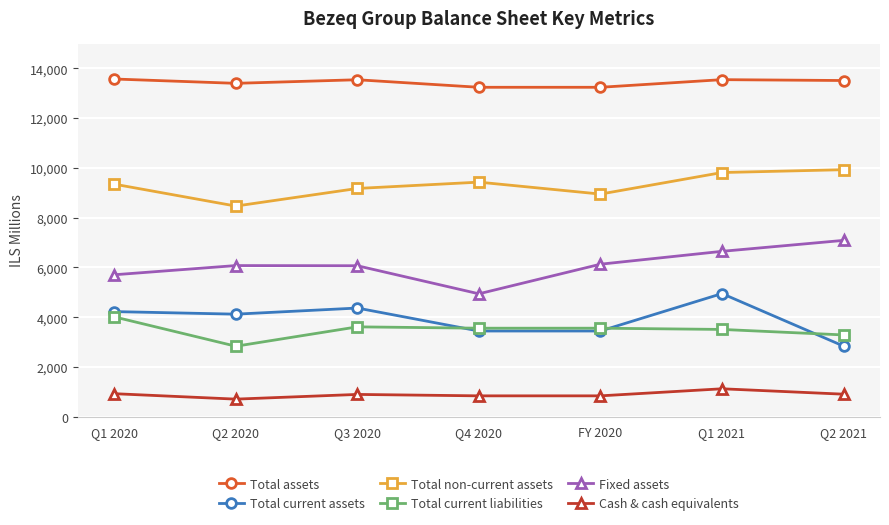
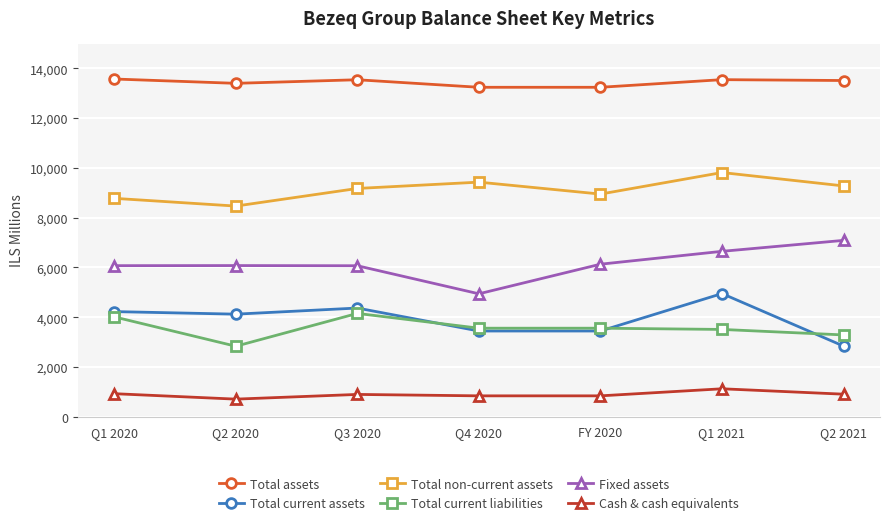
  {
    "Total current assets": {
      "Q1 2020": "4,200",
      "Q2 2020": "4,100",
      "Q3 2020": "4,400",
      "Q4 2020": "3,400",
      "FY 2020": "3,400",
      "Q1 2021": "5,000",
      "Q2 2021": "2,800"
    },
    "Total non-current assets": {
-     "Q1 2020": "9,300",
+     "Q1 2020": "8,800",
      "Q2 2020": "8,500",
      "Q3 2020": "9,200",
      "Q4 2020": "9,400",
      "FY 2020": "8,900",
      "Q1 2021": "9,800",
-     "Q2 2021": "9,900"
+     "Q2 2021": "9,300"
    },
    "Total current liabilities": {
      "Q1 2020": "4,000",
      "Q2 2020": "2,800",
-     "Q3 2020": "3,600",
+     "Q3 2020": "4,200",
      "Q4 2020": "3,600",
      "FY 2020": "3,600",
      "Q1 2021": "3,500",
      "Q2 2021": "3,300"
    },
    "Fixed assets": {
-     "Q1 2020": "5,700",
+     "Q1 2020": "6,100",
      "Q2 2020": "6,100",
      "Q3 2020": "6,100",
      "Q4 2020": "4,900",
      "FY 2020": "6,100",
      "Q1 2021": "6,600",
      "Q2 2021": "7,100"
    }
  }
